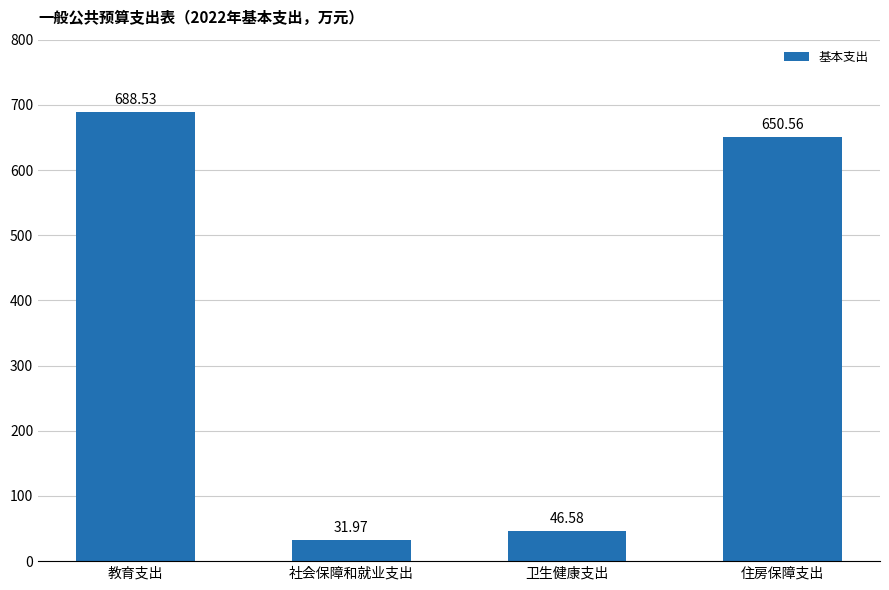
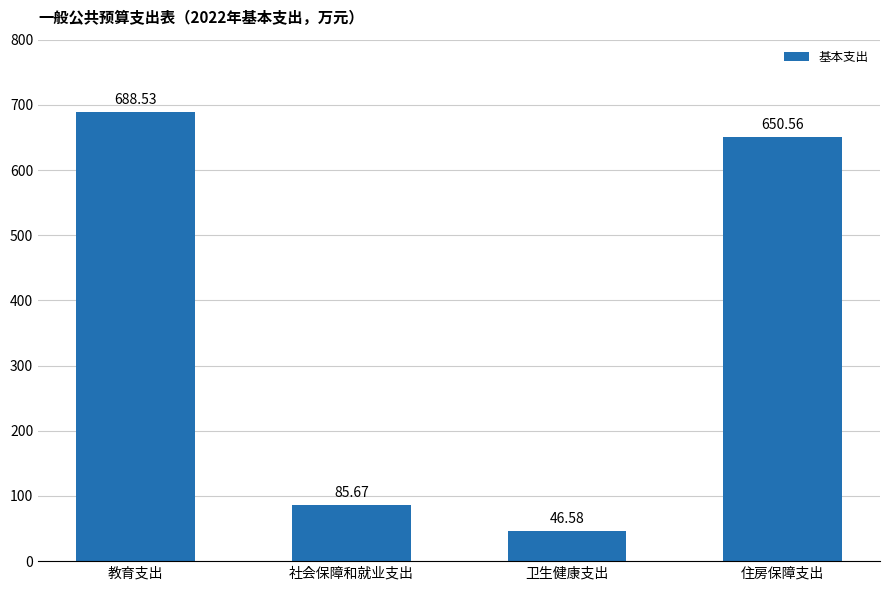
  {
    "教育支出": 688.53,
-   "社会保障和就业支出": 31.97,
+   "社会保障和就业支出": 85.67,
    "卫生健康支出": 46.58,
    "住房保障支出": 650.56
  }
